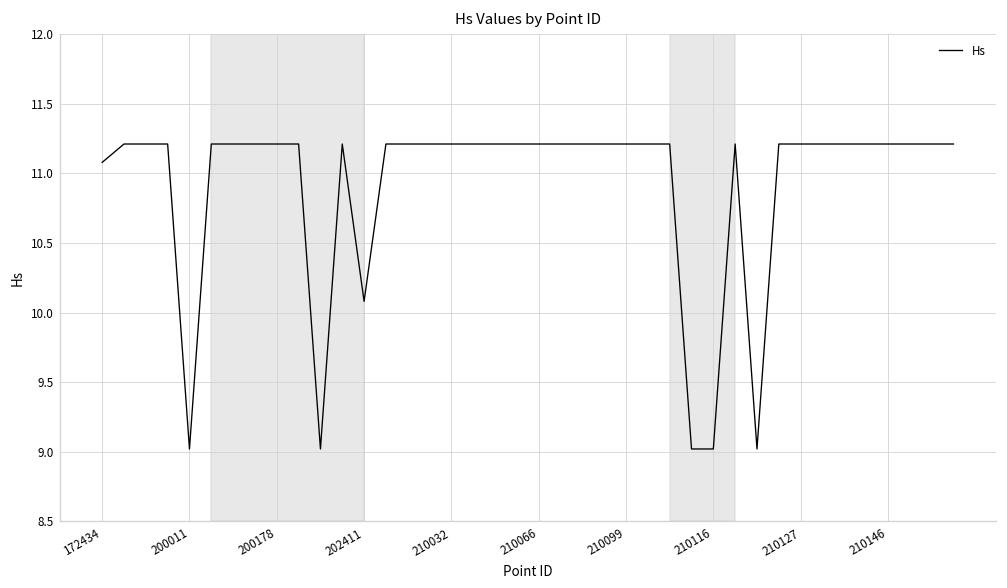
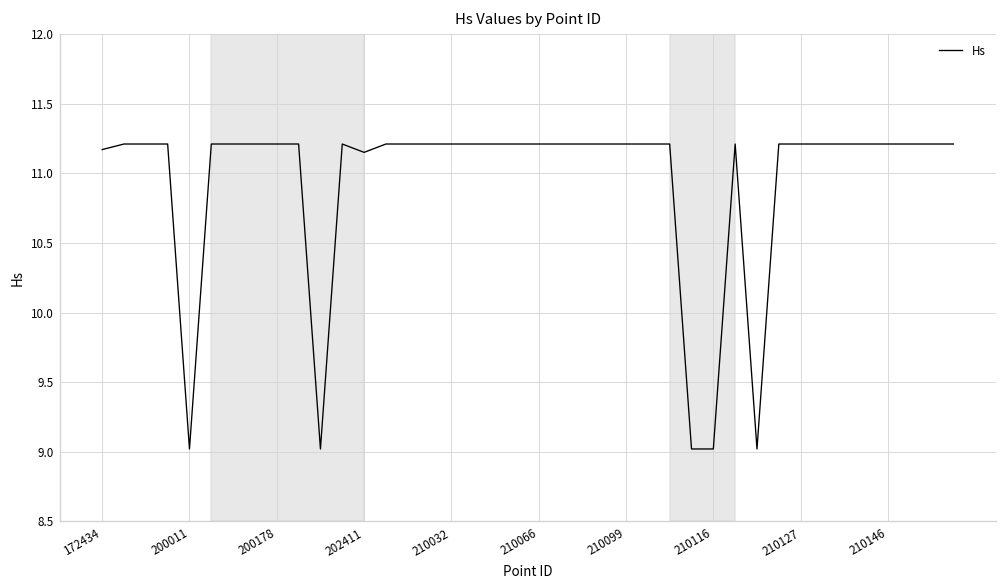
  {
-   "172434": 11.08,
+   "172434": 11.17,
    "200011": 9.02,
    "200178": 11.21,
-   "202411": 10.08,
+   "202411": 11.15,
    "210032": 11.21,
    "210066": 11.21,
    "210099": 11.21,
    "210116": 9.02,
    "210127": 11.21,
    "210146": 11.21
  }
